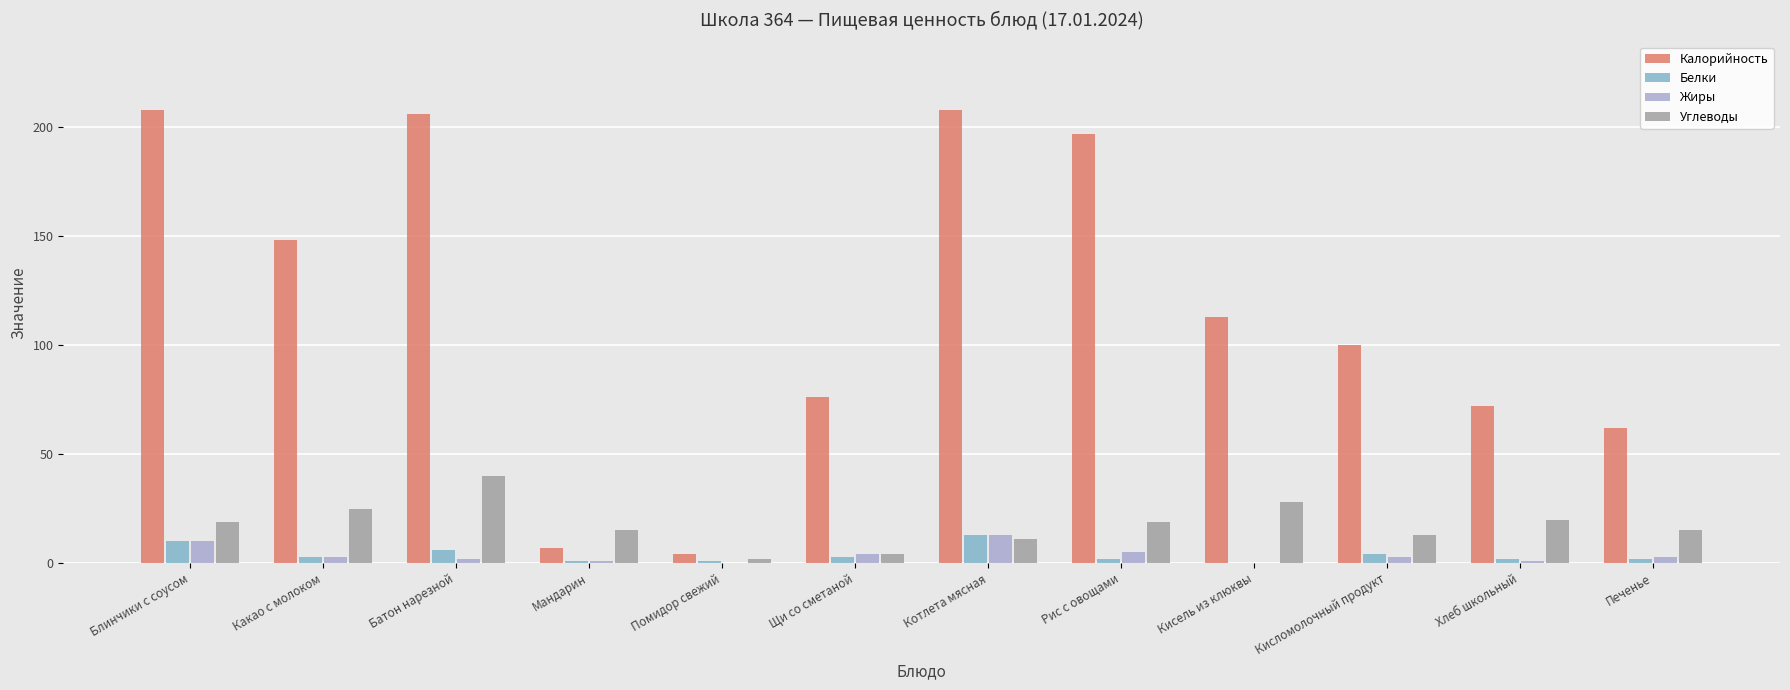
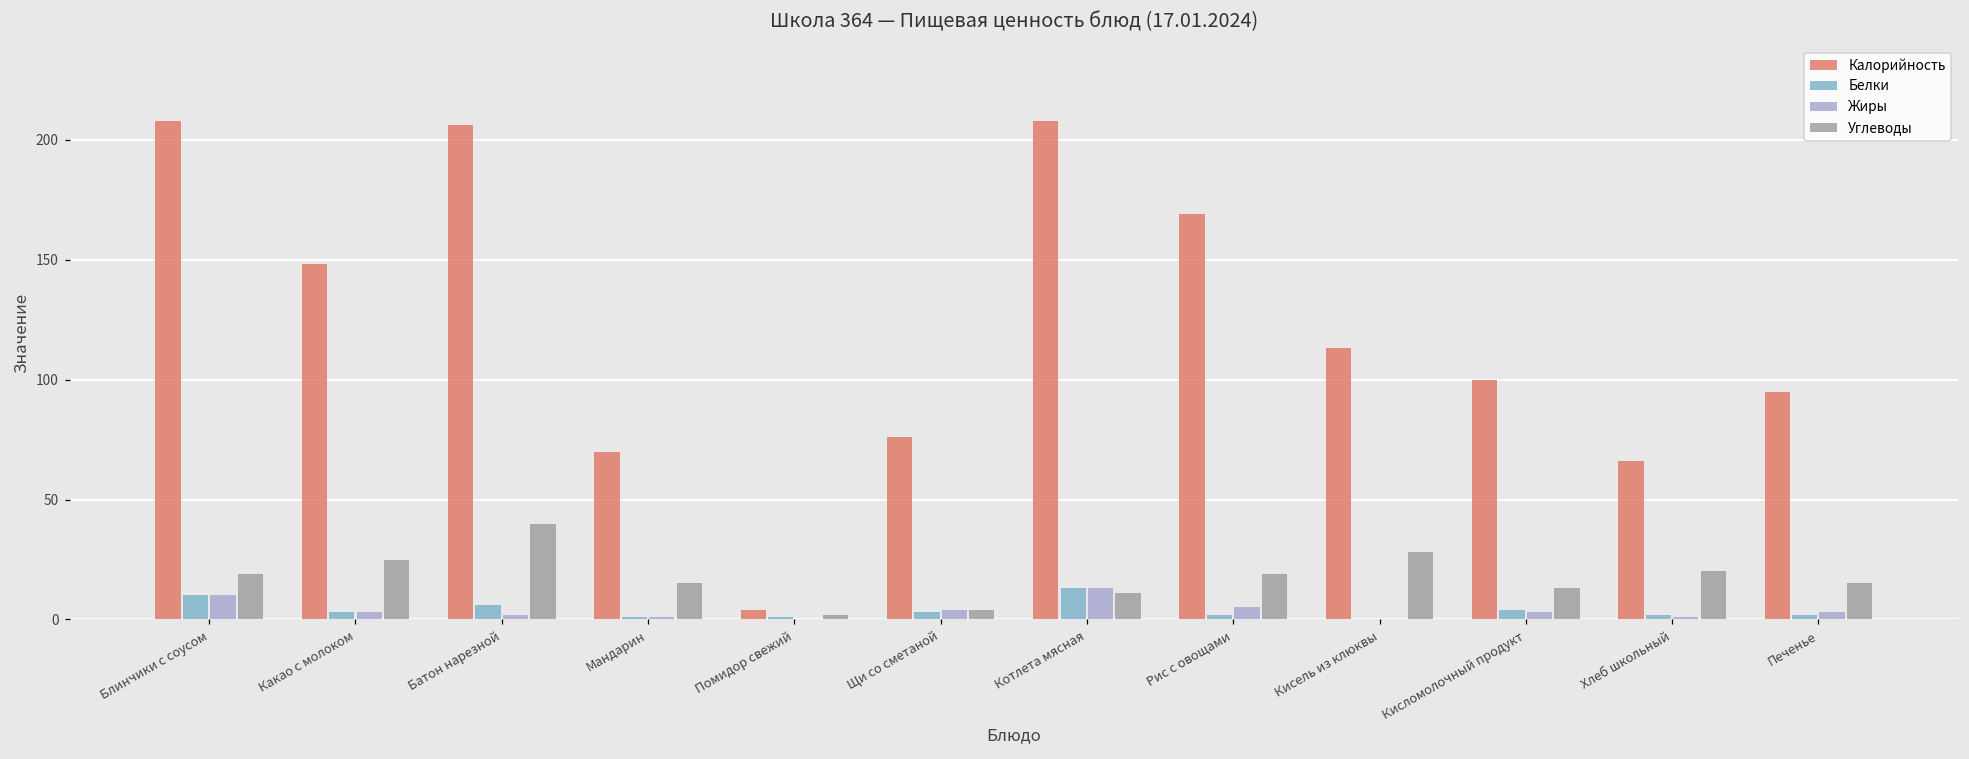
  {
    "Калорийность": {
      "Блинчики с соусом": 208,
      "Какао с молоком": 148,
      "Батон нарезной": 206,
-     "Мандарин": 7,
+     "Мандарин": 70,
      "Помидор свежий": 4,
      "Щи со сметаной": 76,
      "Котлета мясная": 208,
-     "Рис с овощами": 197,
+     "Рис с овощами": 169,
      "Кисель из клюквы": 113,
      "Кисломолочный продукт": 100,
-     "Хлеб школьный": 72,
-     "Печенье": 62
+     "Хлеб школьный": 66,
+     "Печенье": 95
    }
  }
